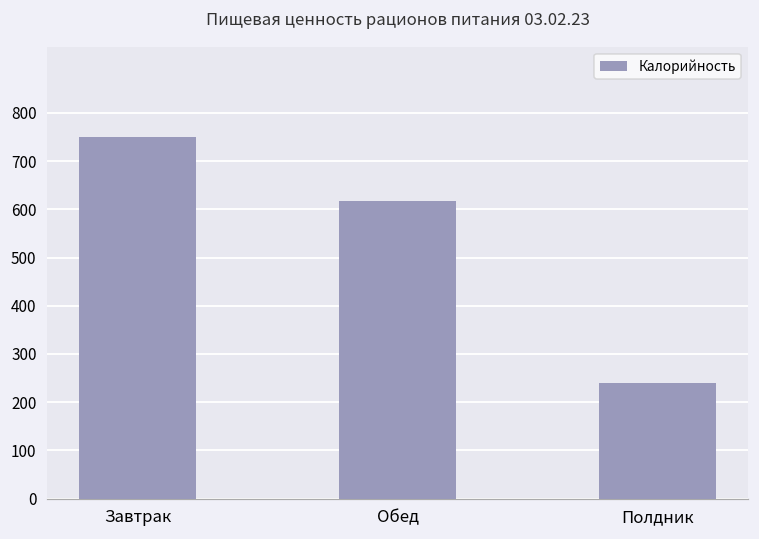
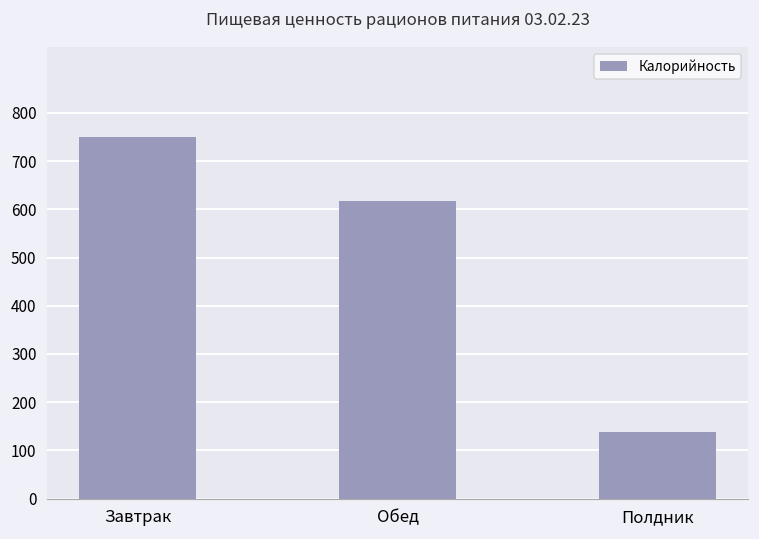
  {
    "Завтрак": 750,
    "Обед": 620,
-   "Полдник": 240
+   "Полдник": 140
  }
